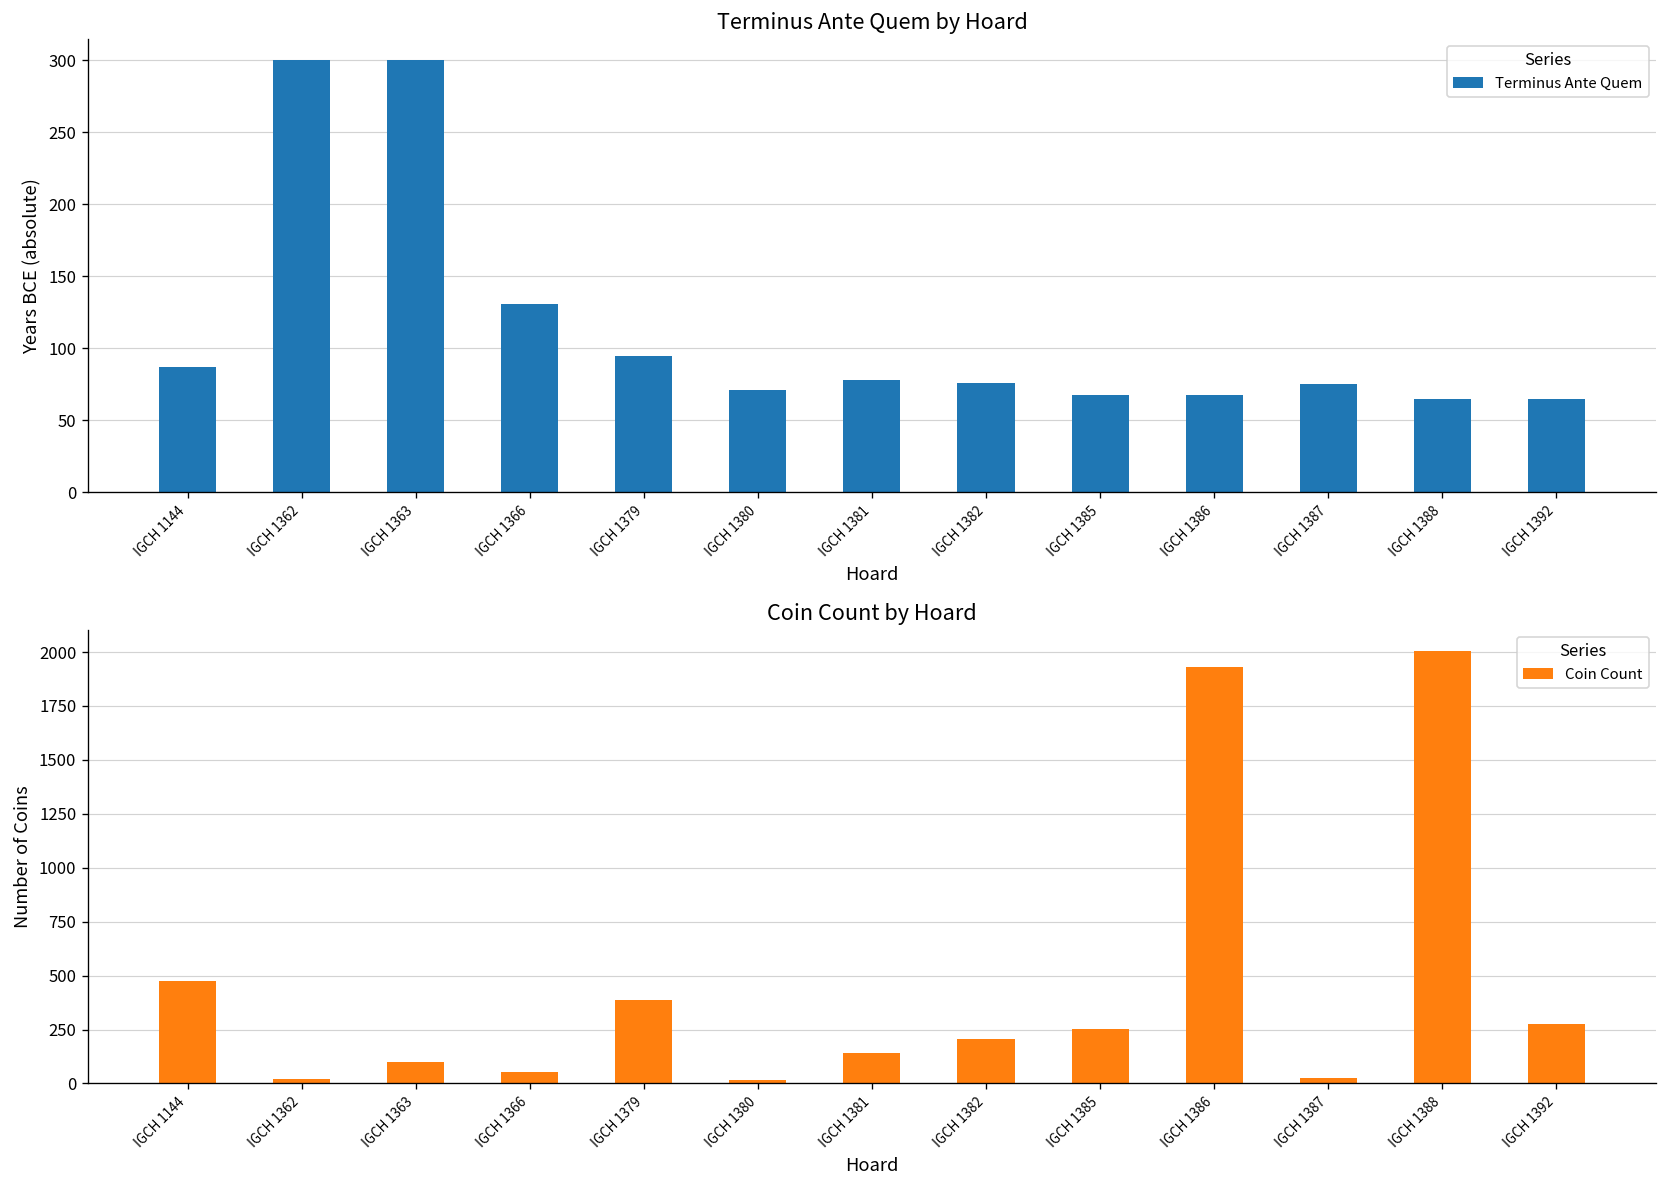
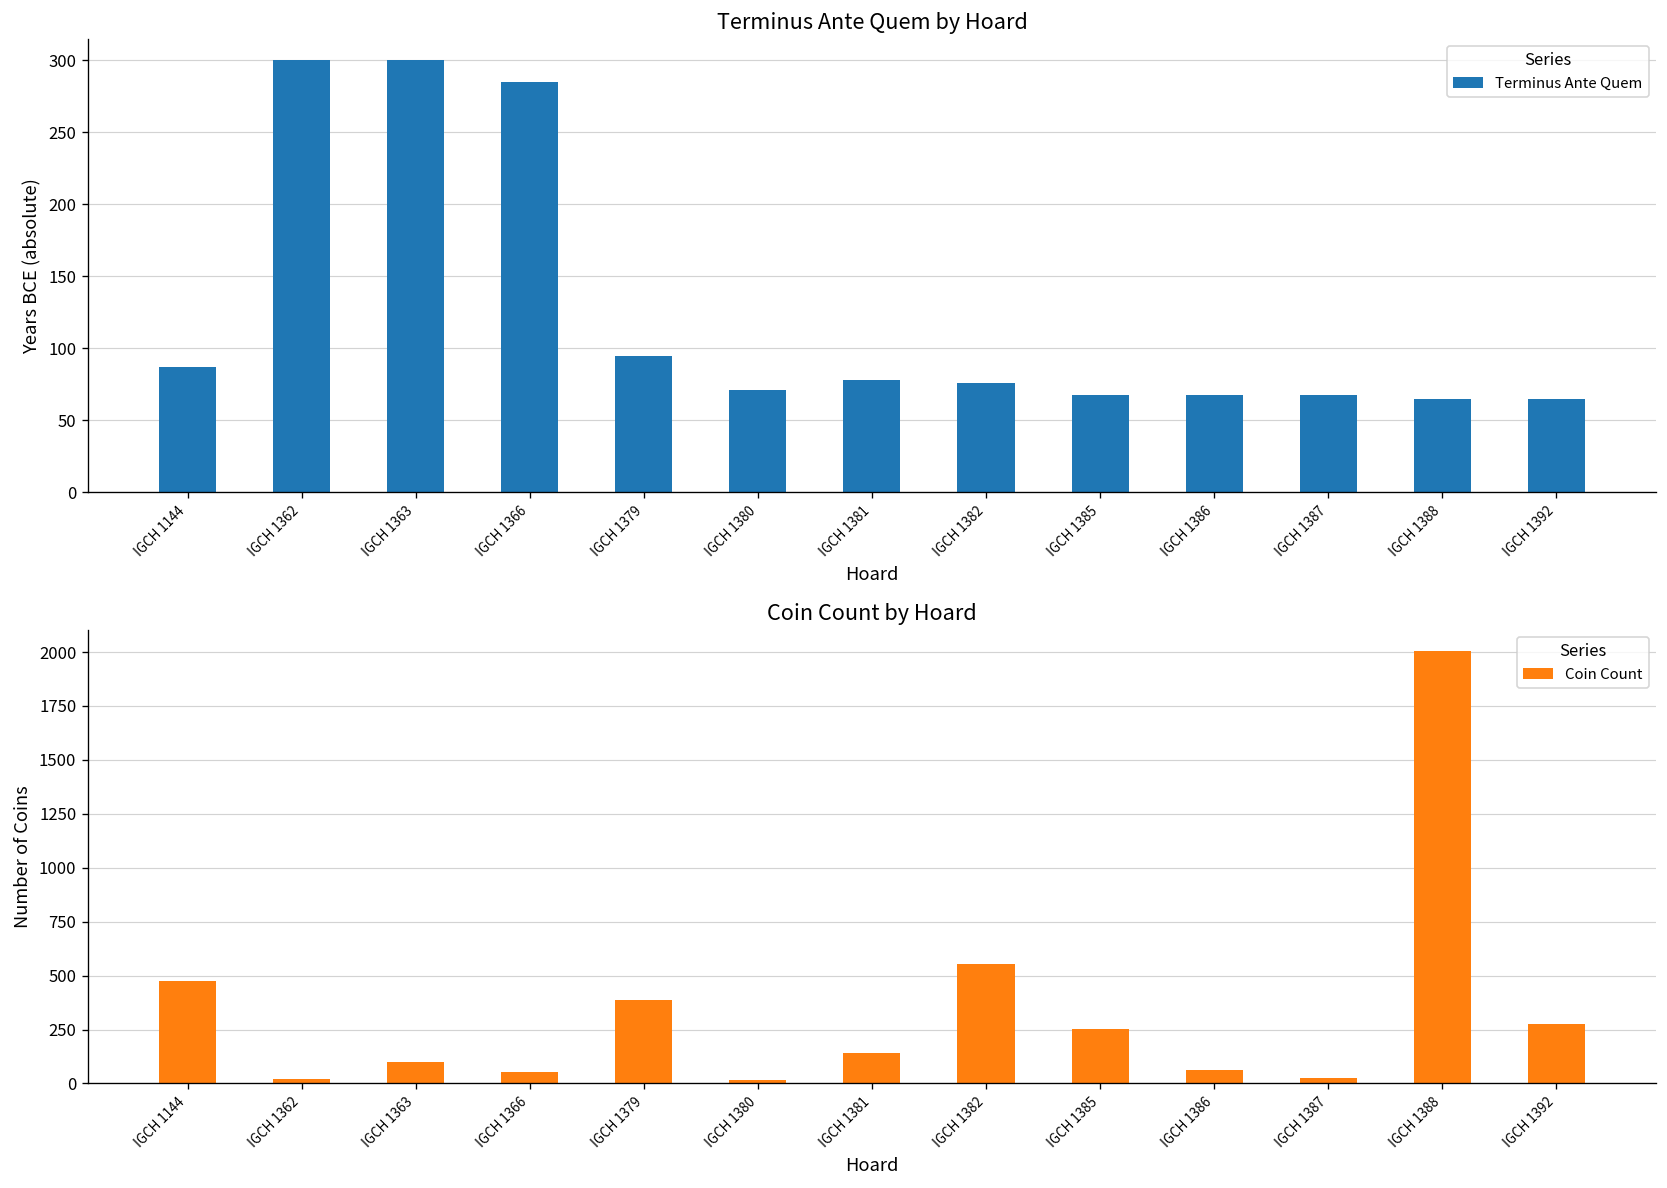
  {
    "Terminus Ante Quem by Hoard": {
      "IGCH 1144": 87,
      "IGCH 1362": 300,
      "IGCH 1363": 300,
-     "IGCH 1366": 131,
+     "IGCH 1366": 285,
      "IGCH 1379": 95,
      "IGCH 1380": 71,
      "IGCH 1381": 78,
      "IGCH 1382": 76,
      "IGCH 1385": 68,
      "IGCH 1386": 68,
-     "IGCH 1387": 75,
+     "IGCH 1387": 68,
      "IGCH 1388": 65,
      "IGCH 1392": 65
    },
    "Coin Count by Hoard": {
      "IGCH 1144": 470,
      "IGCH 1362": 20,
      "IGCH 1363": 100,
      "IGCH 1366": 50,
      "IGCH 1379": 390,
      "IGCH 1380": 20,
      "IGCH 1381": 140,
-     "IGCH 1382": 210,
+     "IGCH 1382": 550,
      "IGCH 1385": 250,
-     "IGCH 1386": 1930,
+     "IGCH 1386": 60,
      "IGCH 1387": 30,
      "IGCH 1388": 2000,
      "IGCH 1392": 280
    }
  }
